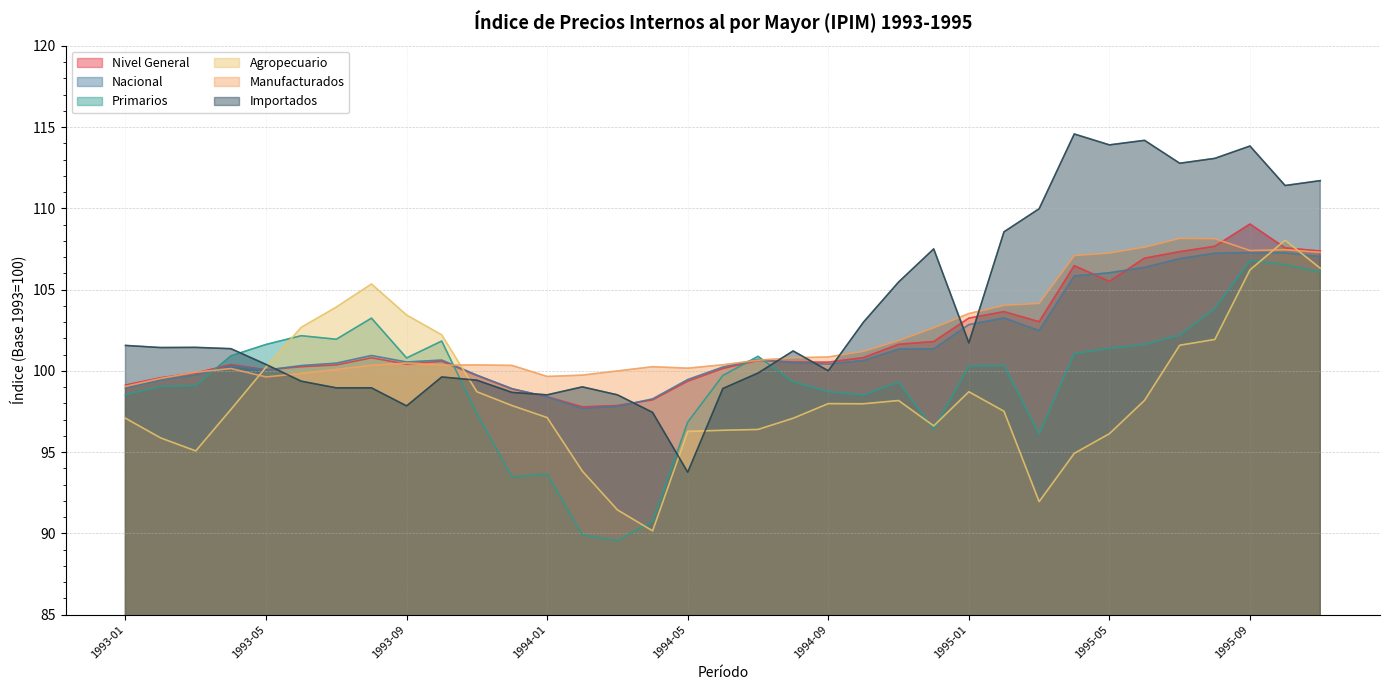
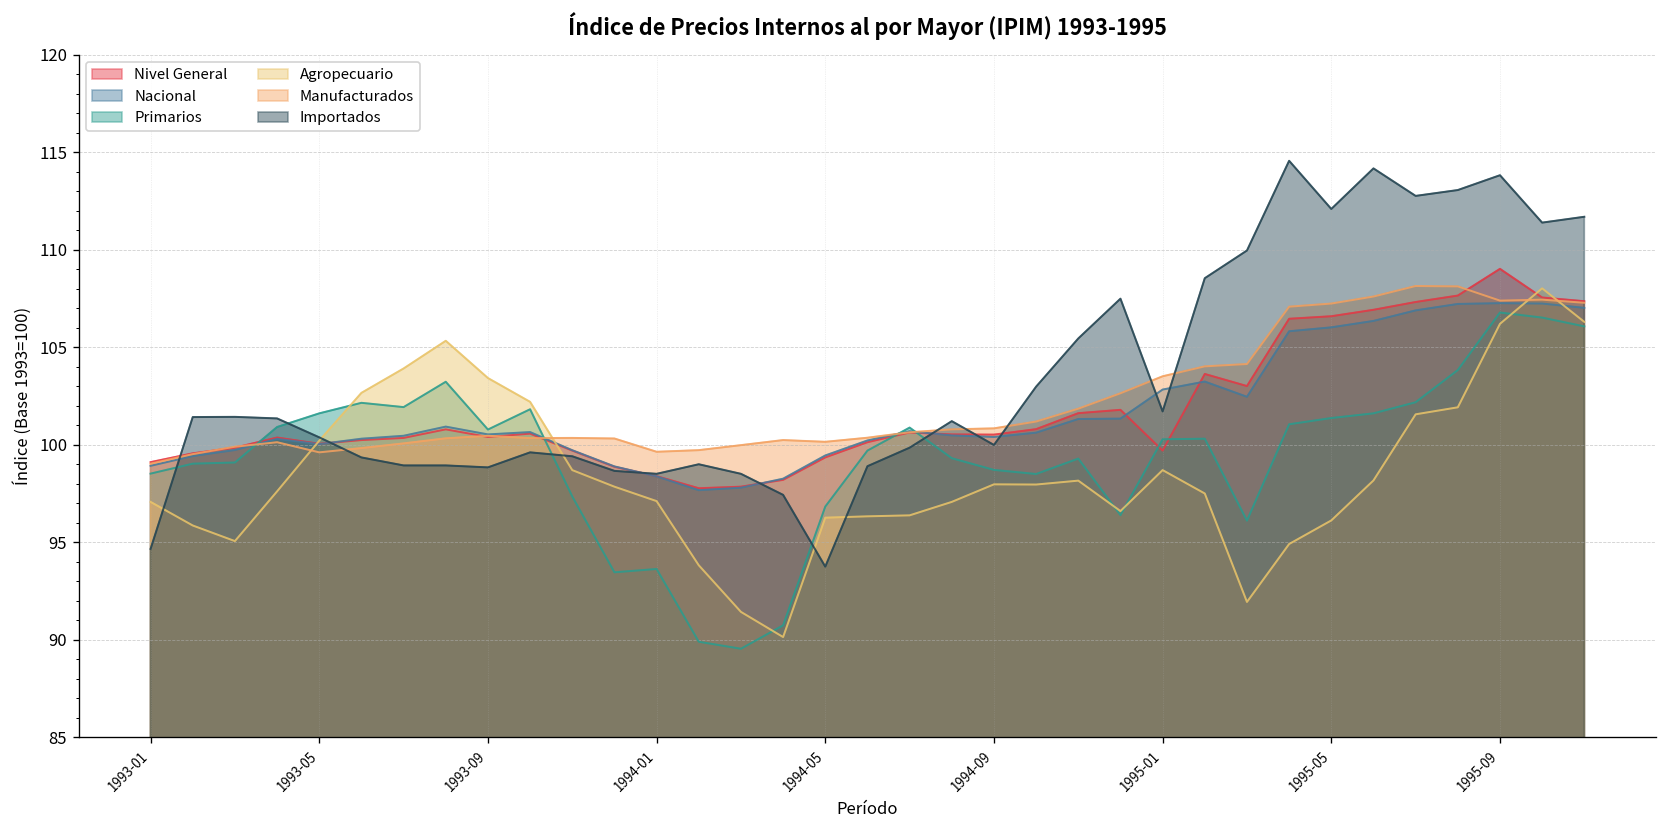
  {
    "Nivel General": {
-     "1995-01": 103.2,
-     "1995-05": 105.5,
+     "1995-01": 99.7,
+     "1995-05": 106.6,
      "1995-09": 109.0
    },
    "Importados": {
-     "1993-01": 101.6,
+     "1993-01": 94.7,
      "1993-05": 100.4,
-     "1993-09": 97.8,
+     "1993-09": 98.9,
      "1994-05": 93.8,
      "1994-09": 100.0,
      "1995-01": 101.7,
-     "1995-05": 113.9,
+     "1995-05": 112.1,
      "1995-09": 113.8
    }
  }
